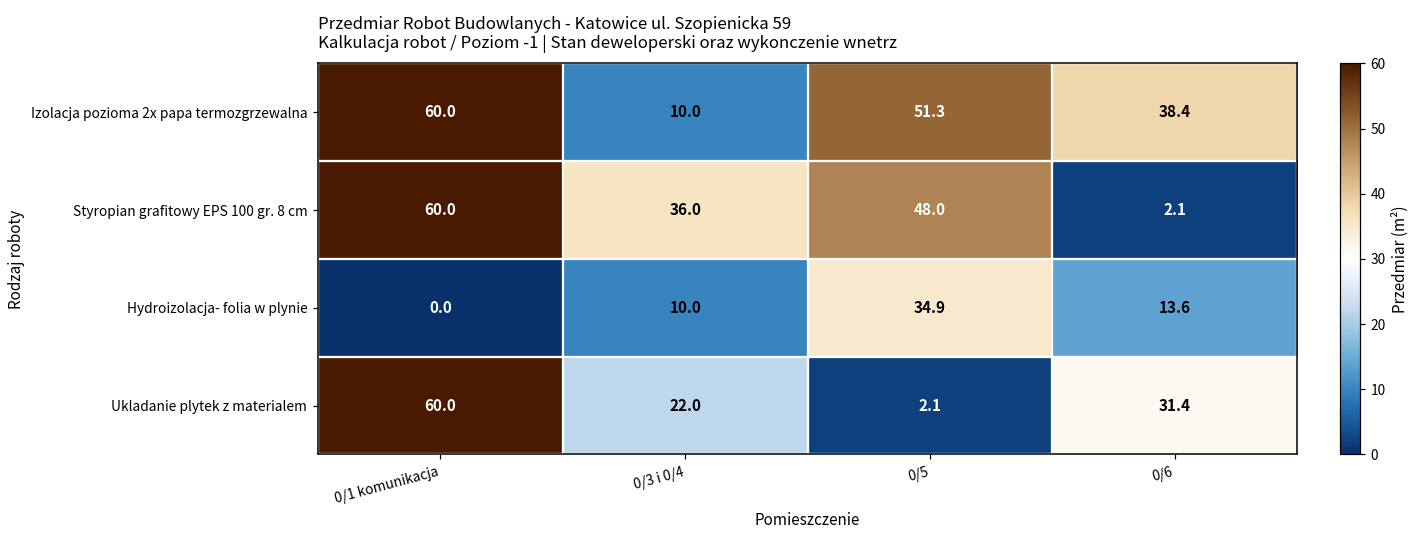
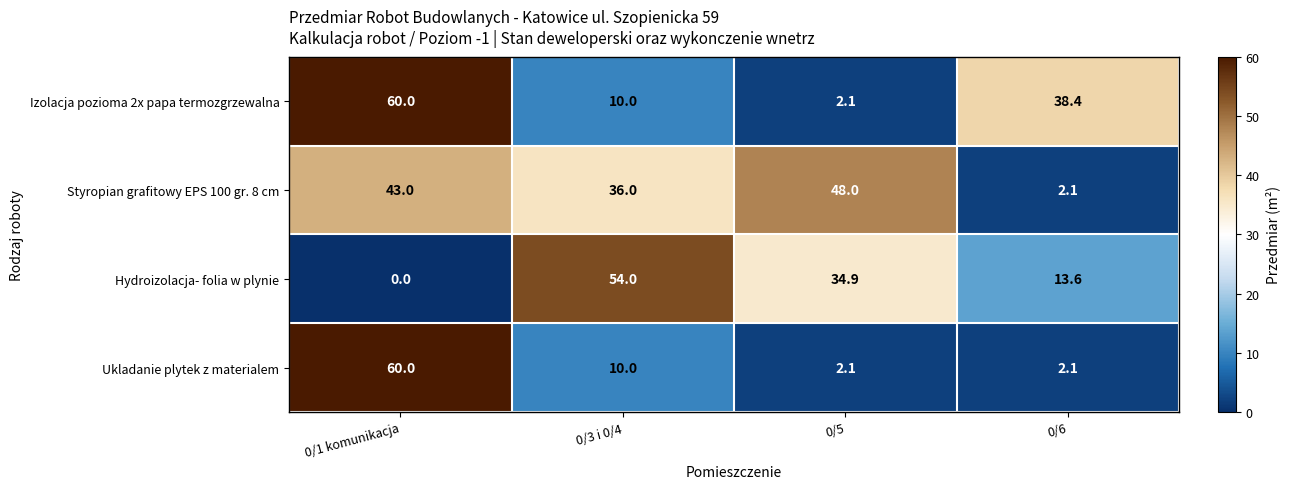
  {
    "Izolacja pozioma 2x papa termozgrzewalna": {
      "0/1 komunikacja": 60.0,
      "0/3 i 0/4": 10.0,
-     "0/5": 51.3,
+     "0/5": 2.1,
      "0/6": 38.4
    },
    "Styropian grafitowy EPS 100 gr. 8 cm": {
-     "0/1 komunikacja": 60.0,
+     "0/1 komunikacja": 43.0,
      "0/3 i 0/4": 36.0,
      "0/5": 48.0,
      "0/6": 2.1
    },
    "Hydroizolacja- folia w plynie": {
      "0/1 komunikacja": 0.0,
-     "0/3 i 0/4": 10.0,
+     "0/3 i 0/4": 54.0,
      "0/5": 34.9,
      "0/6": 13.6
    },
    "Ukladanie plytek z materialem": {
      "0/1 komunikacja": 60.0,
-     "0/3 i 0/4": 22.0,
+     "0/3 i 0/4": 10.0,
      "0/5": 2.1,
-     "0/6": 31.4
+     "0/6": 2.1
    }
  }
